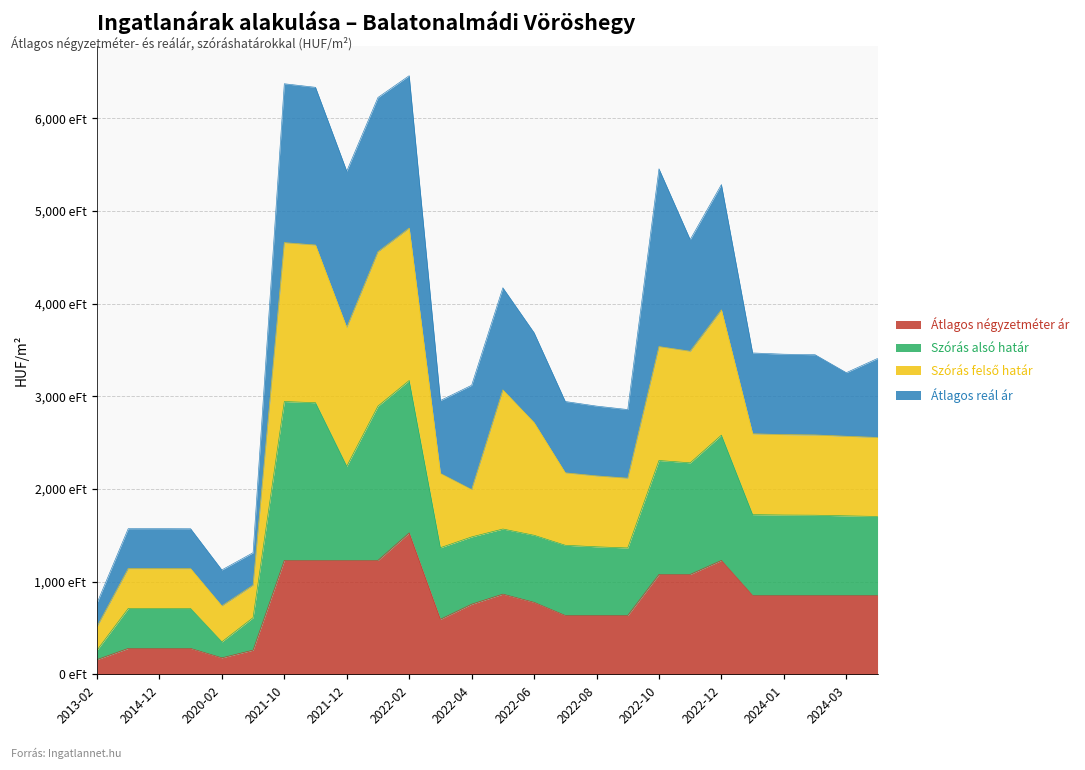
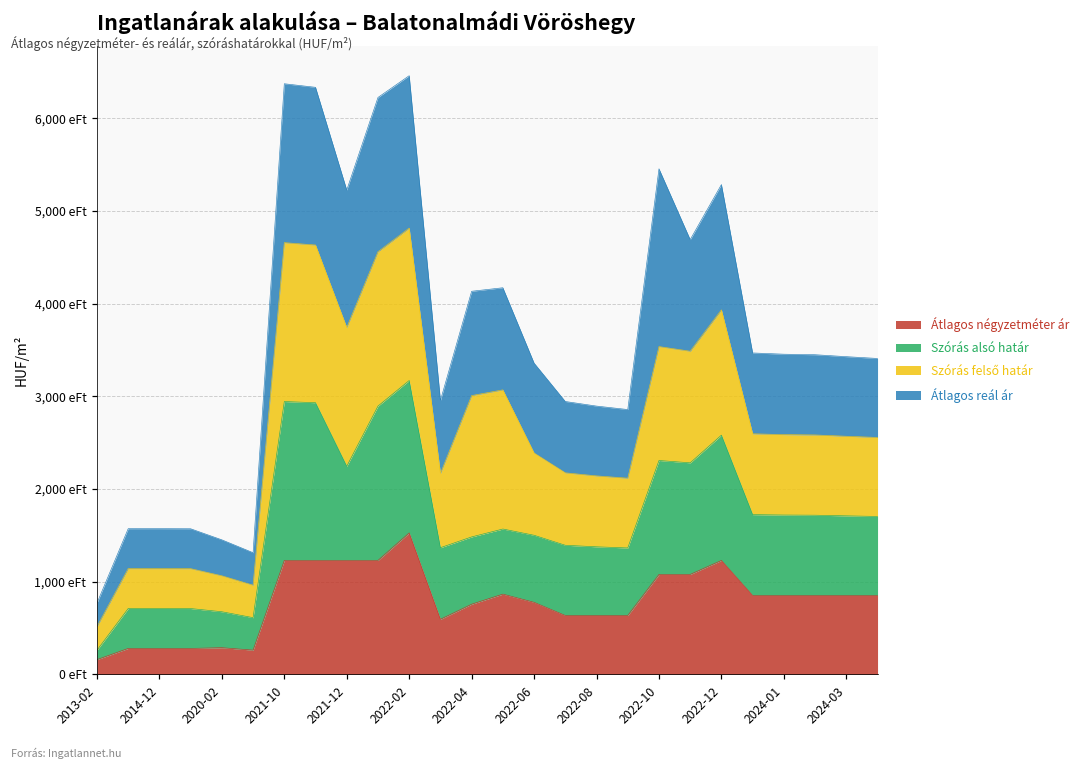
  {
    "Átlagos négyzetméter ár": {
      "2013-02": "200 eFt",
      "2014-12": "300 eFt",
-     "2020-02": "200 eFt",
+     "2020-02": "300 eFt",
      "2021-10": "1,200 eFt",
      "2021-12": "1,200 eFt",
      "2022-02": "1,500 eFt",
      "2022-04": "800 eFt",
      "2022-06": "800 eFt",
      "2022-08": "600 eFt",
      "2022-10": "1,100 eFt",
      "2022-12": "1,200 eFt",
      "2024-01": "900 eFt",
      "2024-03": "900 eFt"
    },
    "Szórás alsó határ": {
      "2013-02": "100 eFt",
      "2014-12": "400 eFt",
-     "2020-02": "200 eFt",
+     "2020-02": "400 eFt",
      "2021-10": "1,700 eFt",
      "2021-12": "1,000 eFt",
      "2022-02": "1,600 eFt",
      "2022-04": "700 eFt",
      "2022-06": "700 eFt",
      "2022-08": "700 eFt",
      "2022-10": "1,200 eFt",
      "2022-12": "1,400 eFt",
      "2024-01": "900 eFt",
      "2024-03": "900 eFt"
    },
    "Szórás felső határ": {
      "2013-02": "300 eFt",
      "2014-12": "400 eFt",
      "2020-02": "400 eFt",
      "2021-10": "1,700 eFt",
      "2021-12": "1,500 eFt",
      "2022-02": "1,600 eFt",
-     "2022-04": "500 eFt",
-     "2022-06": "1,200 eFt",
+     "2022-04": "1,500 eFt",
+     "2022-06": "900 eFt",
      "2022-08": "800 eFt",
      "2022-10": "1,200 eFt",
      "2022-12": "1,400 eFt",
      "2024-01": "900 eFt",
      "2024-03": "900 eFt"
    },
    "Átlagos reál ár": {
      "2013-02": "300 eFt",
      "2014-12": "400 eFt",
      "2020-02": "400 eFt",
      "2021-10": "1,700 eFt",
-     "2021-12": "1,700 eFt",
+     "2021-12": "1,500 eFt",
      "2022-02": "1,600 eFt",
      "2022-04": "1,100 eFt",
      "2022-06": "1,000 eFt",
      "2022-08": "800 eFt",
      "2022-10": "1,900 eFt",
      "2022-12": "1,400 eFt",
      "2024-01": "900 eFt",
-     "2024-03": "700 eFt"
+     "2024-03": "900 eFt"
    }
  }
